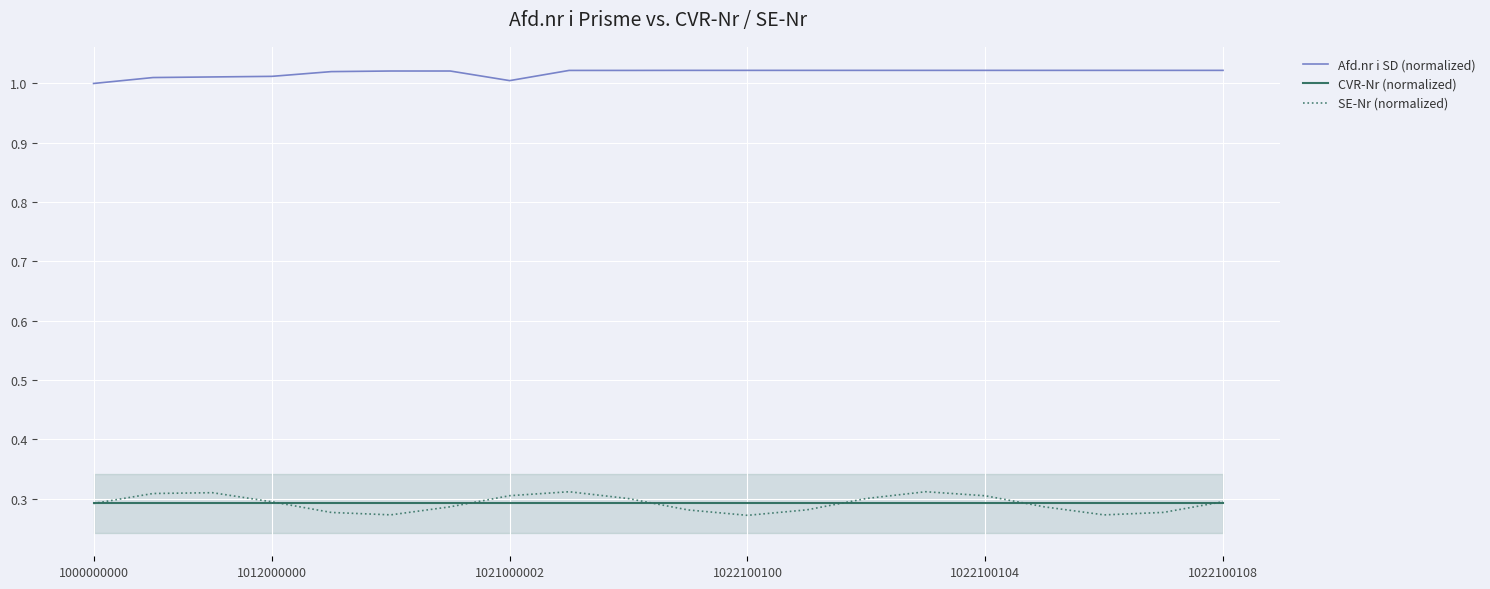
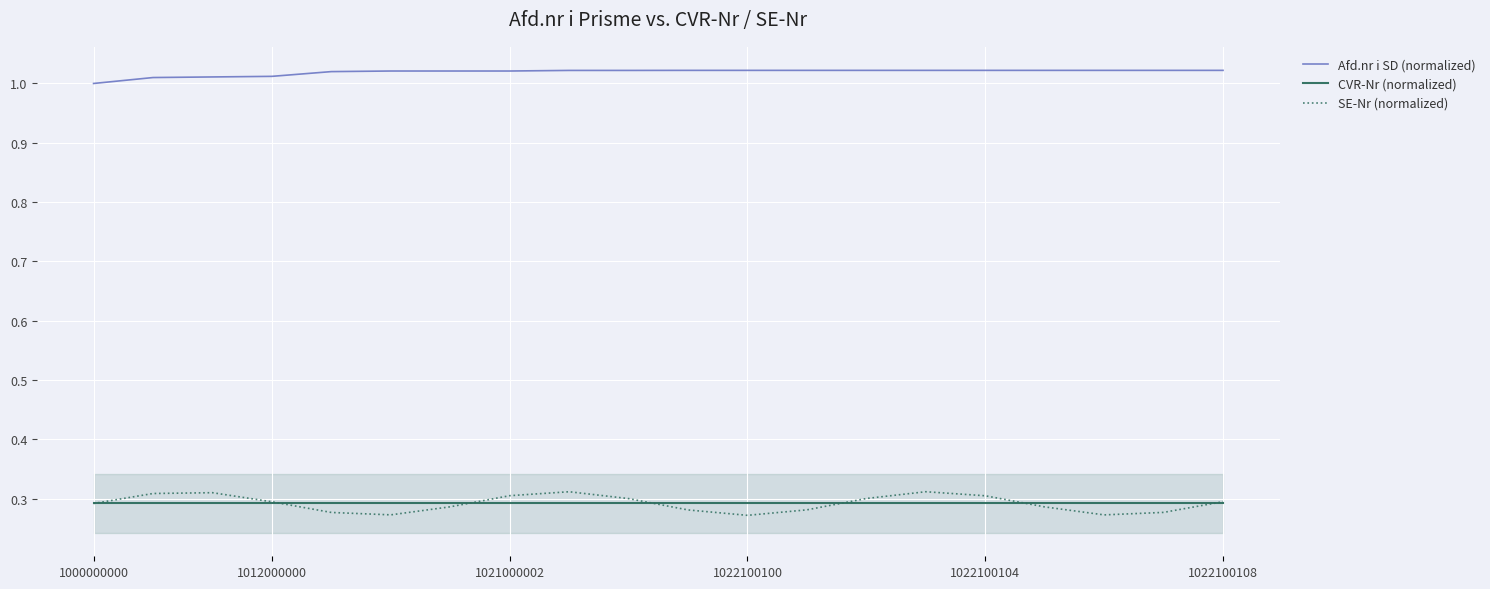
  {
    "Afd.nr i SD (normalized)": {
      "1000000000": 1.00,
      "1012000000": 1.01,
-     "1021000002": 1.00,
+     "1021000002": 1.02,
      "1022100100": 1.02,
      "1022100104": 1.02,
      "1022100108": 1.02
    }
  }
